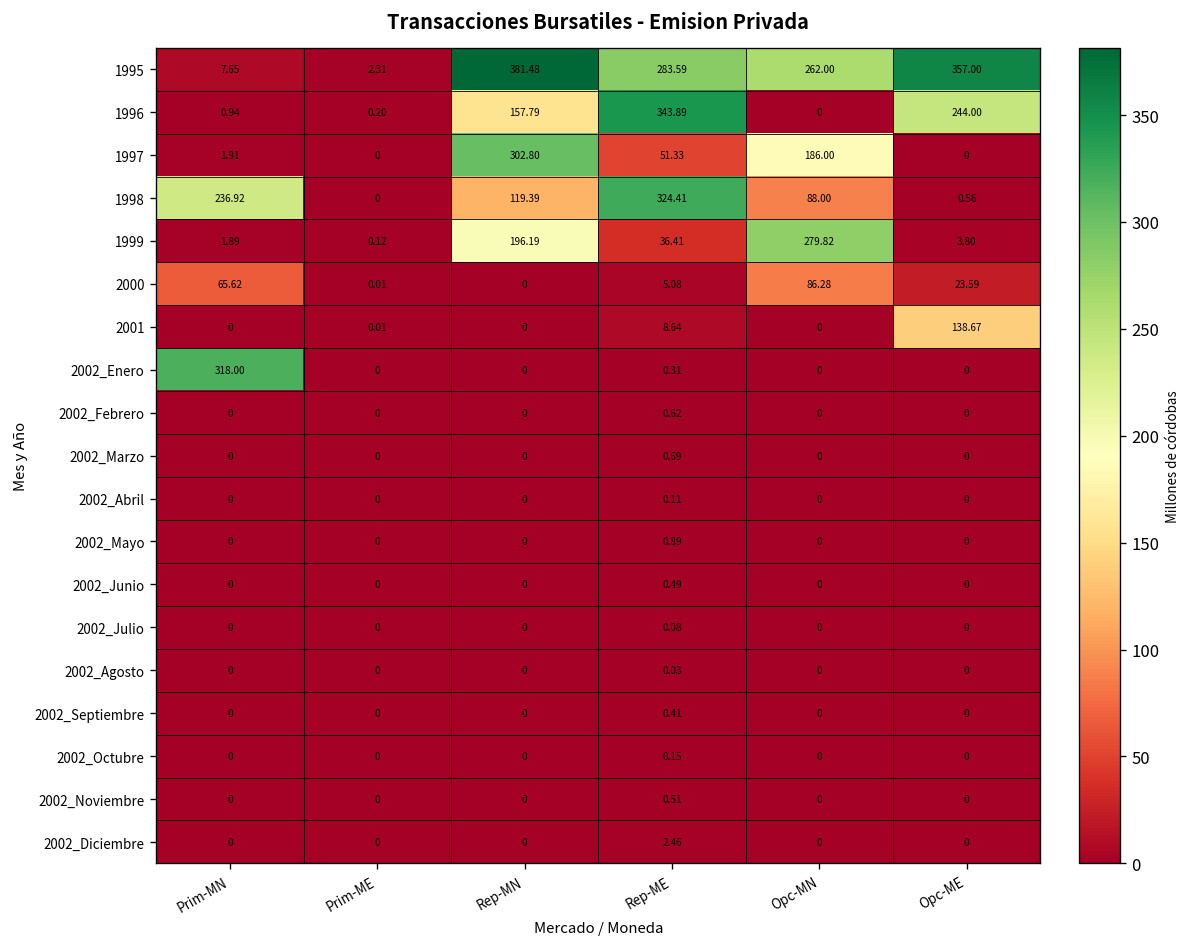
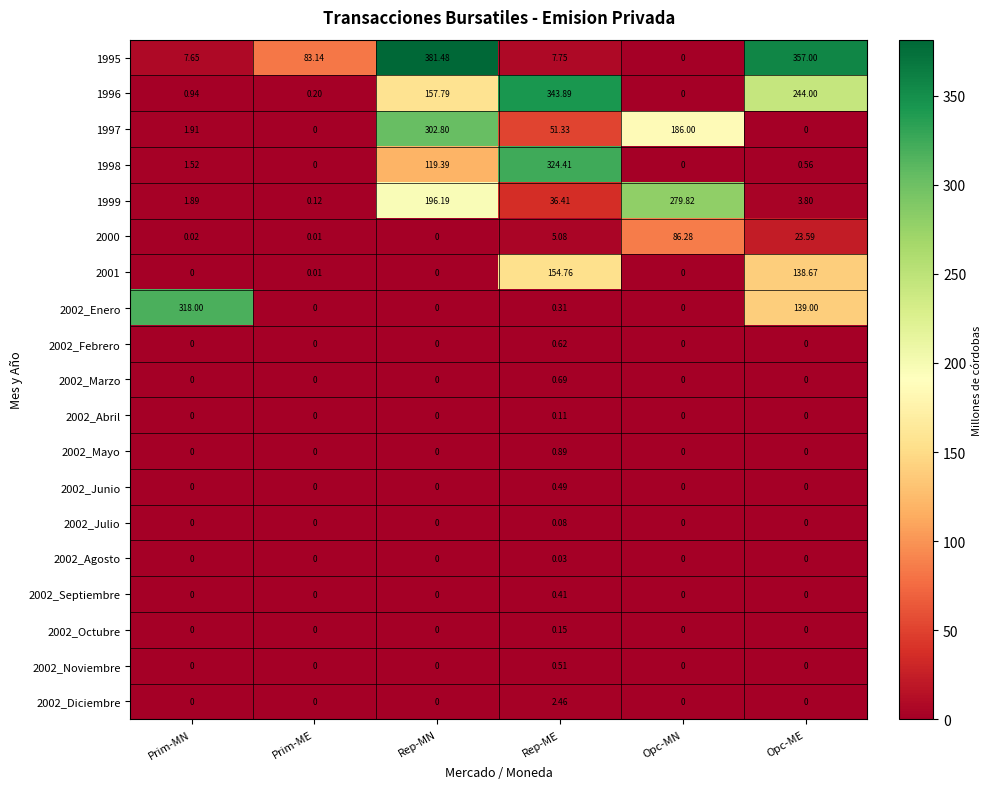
  {
    "1995": {
      "Prim-MN": 7.65,
-     "Prim-ME": 2.31,
+     "Prim-ME": 83.14,
      "Rep-MN": 381.48,
-     "Rep-ME": 283.59,
-     "Opc-MN": 262.00,
+     "Rep-ME": 7.75,
+     "Opc-MN": 0,
      "Opc-ME": 357.00
    },
    "1996": {
      "Prim-MN": 0.94,
      "Prim-ME": 0.20,
      "Rep-MN": 157.79,
      "Rep-ME": 343.89,
      "Opc-MN": 0,
      "Opc-ME": 244.00
    },
    "1997": {
      "Prim-MN": 1.91,
      "Prim-ME": 0,
      "Rep-MN": 302.80,
      "Rep-ME": 51.33,
      "Opc-MN": 186.00,
      "Opc-ME": 0
    },
    "1998": {
-     "Prim-MN": 236.92,
+     "Prim-MN": 1.52,
      "Prim-ME": 0,
      "Rep-MN": 119.39,
      "Rep-ME": 324.41,
-     "Opc-MN": 88.00,
+     "Opc-MN": 0,
      "Opc-ME": 0.56
    },
    "1999": {
      "Prim-MN": 1.89,
      "Prim-ME": 0.12,
      "Rep-MN": 196.19,
      "Rep-ME": 36.41,
      "Opc-MN": 279.82,
      "Opc-ME": 3.80
    },
    "2000": {
-     "Prim-MN": 65.62,
+     "Prim-MN": 0.02,
      "Prim-ME": 0.01,
      "Rep-MN": 0,
      "Rep-ME": 5.08,
      "Opc-MN": 86.28,
      "Opc-ME": 23.59
    },
    "2001": {
      "Prim-MN": 0,
      "Prim-ME": 0.01,
      "Rep-MN": 0,
-     "Rep-ME": 8.64,
+     "Rep-ME": 154.76,
      "Opc-MN": 0,
      "Opc-ME": 138.67
    },
    "2002_Enero": {
      "Prim-MN": 318.00,
      "Prim-ME": 0,
      "Rep-MN": 0,
      "Rep-ME": 0.31,
      "Opc-MN": 0,
-     "Opc-ME": 0
+     "Opc-ME": 139.00
    },
    "2002_Febrero": {
      "Prim-MN": 0,
      "Prim-ME": 0,
      "Rep-MN": 0,
      "Rep-ME": 0.62,
      "Opc-MN": 0,
      "Opc-ME": 0
    },
    "2002_Marzo": {
      "Prim-MN": 0,
      "Prim-ME": 0,
      "Rep-MN": 0,
      "Rep-ME": 0.69,
      "Opc-MN": 0,
      "Opc-ME": 0
    },
    "2002_Abril": {
      "Prim-MN": 0,
      "Prim-ME": 0,
      "Rep-MN": 0,
      "Rep-ME": 0.11,
      "Opc-MN": 0,
      "Opc-ME": 0
    },
    "2002_Mayo": {
      "Prim-MN": 0,
      "Prim-ME": 0,
      "Rep-MN": 0,
      "Rep-ME": 0.89,
      "Opc-MN": 0,
      "Opc-ME": 0
    },
    "2002_Junio": {
      "Prim-MN": 0,
      "Prim-ME": 0,
      "Rep-MN": 0,
      "Rep-ME": 0.49,
      "Opc-MN": 0,
      "Opc-ME": 0
    },
    "2002_Julio": {
      "Prim-MN": 0,
      "Prim-ME": 0,
      "Rep-MN": 0,
      "Rep-ME": 0.08,
      "Opc-MN": 0,
      "Opc-ME": 0
    },
    "2002_Agosto": {
      "Prim-MN": 0,
      "Prim-ME": 0,
      "Rep-MN": 0,
      "Rep-ME": 0.03,
      "Opc-MN": 0,
      "Opc-ME": 0
    },
    "2002_Septiembre": {
      "Prim-MN": 0,
      "Prim-ME": 0,
      "Rep-MN": 0,
      "Rep-ME": 0.41,
      "Opc-MN": 0,
      "Opc-ME": 0
    },
    "2002_Octubre": {
      "Prim-MN": 0,
      "Prim-ME": 0,
      "Rep-MN": 0,
      "Rep-ME": 0.15,
      "Opc-MN": 0,
      "Opc-ME": 0
    },
    "2002_Noviembre": {
      "Prim-MN": 0,
      "Prim-ME": 0,
      "Rep-MN": 0,
      "Rep-ME": 0.51,
      "Opc-MN": 0,
      "Opc-ME": 0
    },
    "2002_Diciembre": {
      "Prim-MN": 0,
      "Prim-ME": 0,
      "Rep-MN": 0,
      "Rep-ME": 2.46,
      "Opc-MN": 0,
      "Opc-ME": 0
    }
  }
